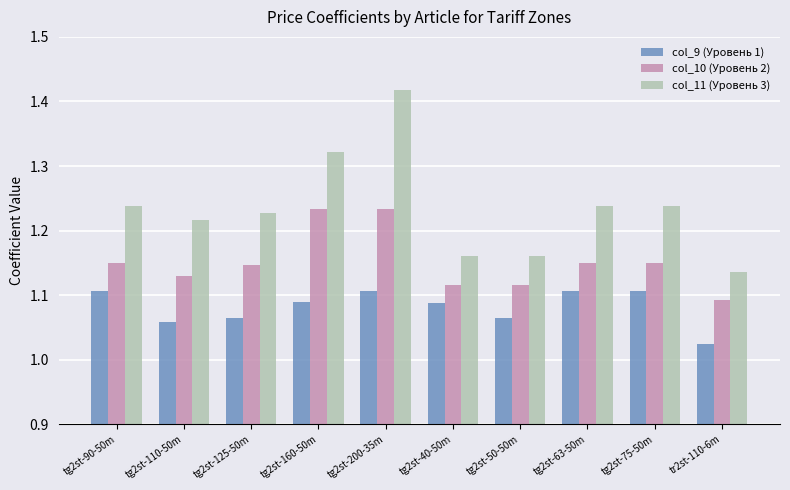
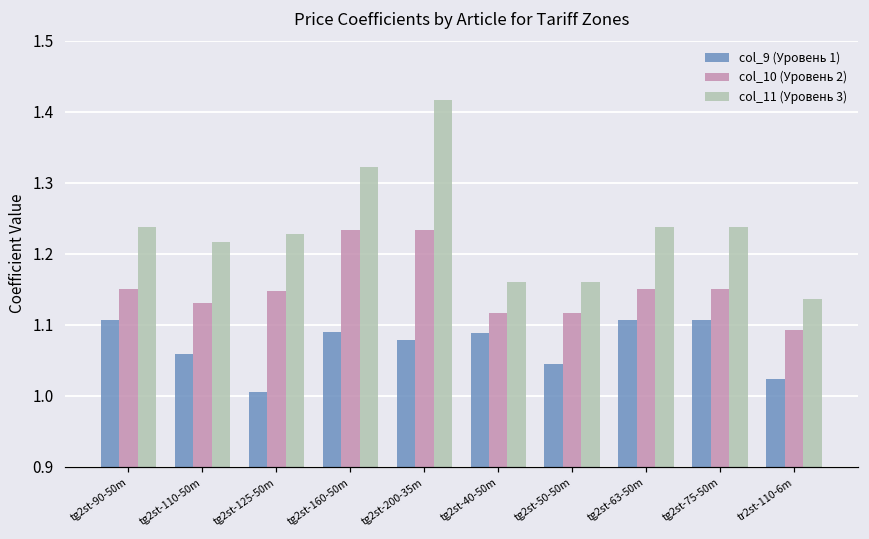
  {
    "col_9 (Уровень 1)": {
      "tg2st-90-50m": 1.11,
      "tg2st-110-50m": 1.06,
-     "tg2st-125-50m": 1.07,
+     "tg2st-125-50m": 1.01,
      "tg2st-160-50m": 1.09,
-     "tg2st-200-35m": 1.11,
+     "tg2st-200-35m": 1.08,
      "tg2st-40-50m": 1.09,
-     "tg2st-50-50m": 1.06,
+     "tg2st-50-50m": 1.04,
      "tg2st-63-50m": 1.11,
      "tg2st-75-50m": 1.11,
      "tr2st-110-6m": 1.02
    }
  }
